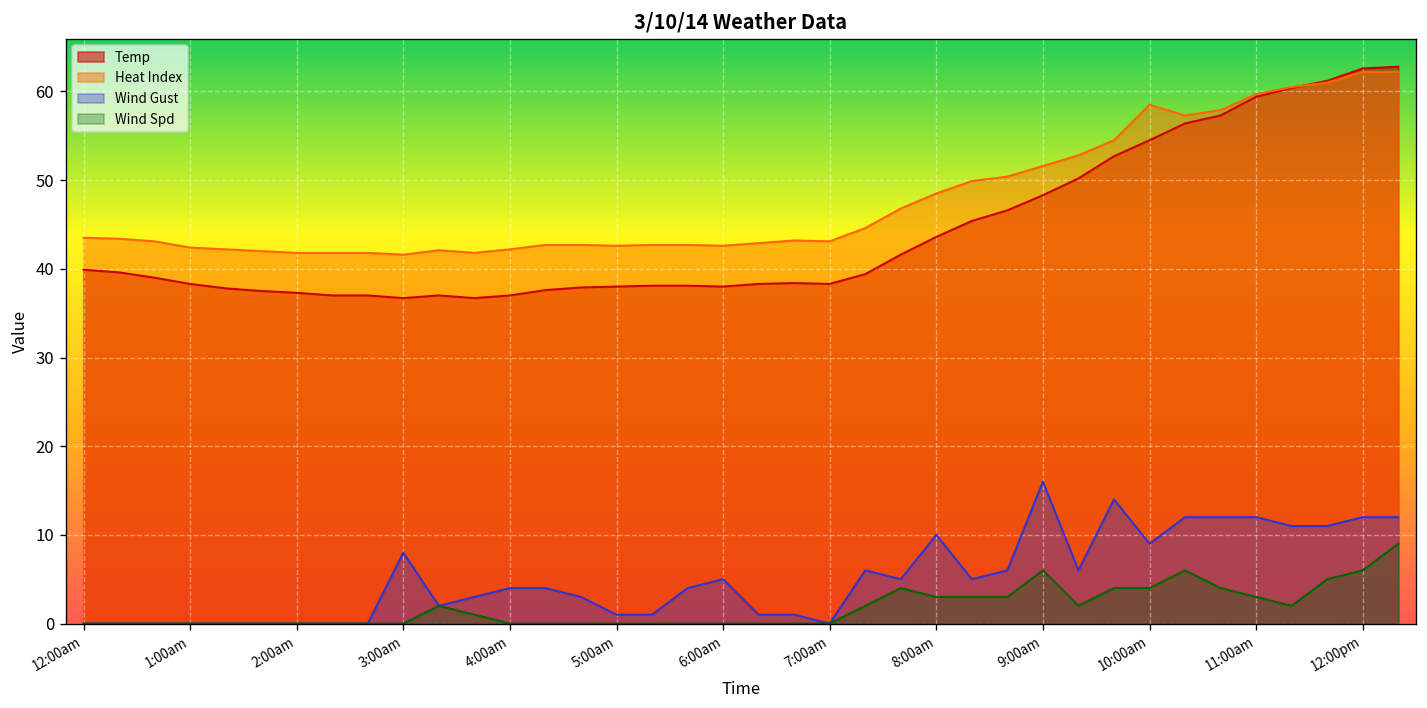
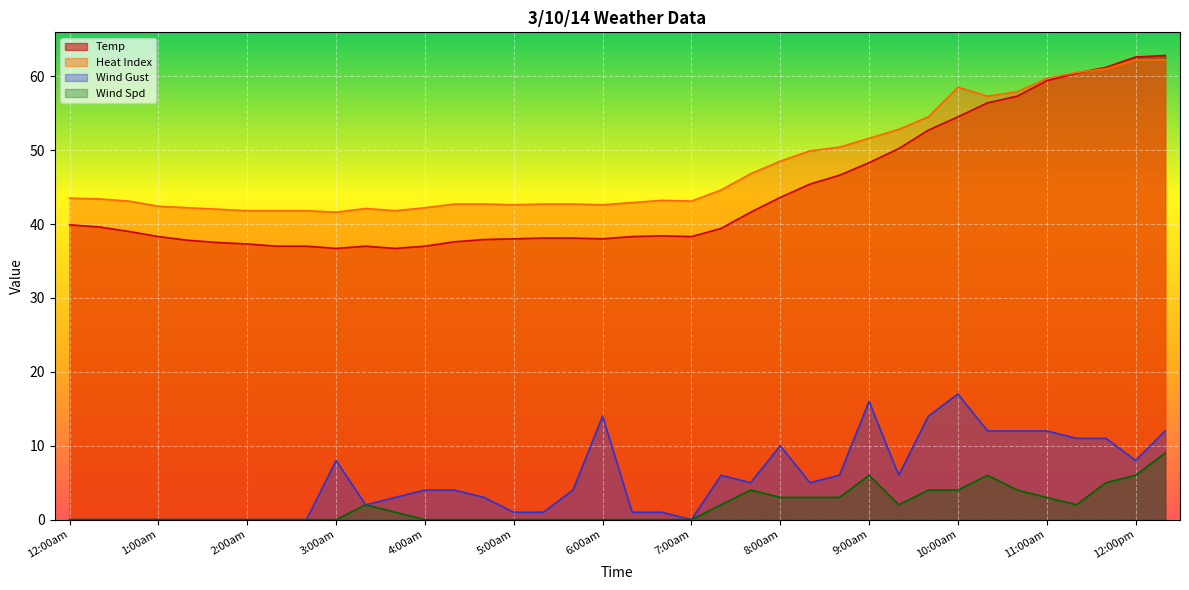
  {
    "Temp": {
      "12:00am": 40,
      "1:00am": 38,
      "2:00am": 37,
      "3:00am": 37,
      "4:00am": 37,
      "5:00am": 38,
      "6:00am": 38,
      "7:00am": 38,
      "8:00am": 44,
      "9:00am": 48,
      "10:00am": 55,
      "12:00pm": 63
    },
    "Heat Index": {
      "12:00am": 44,
      "1:00am": 42,
      "2:00am": 42,
      "3:00am": 42,
      "4:00am": 42,
      "5:00am": 43,
      "6:00am": 43,
      "7:00am": 43,
      "8:00am": 49,
      "9:00am": 52,
      "10:00am": 59,
      "12:00pm": 62
    },
    "Wind Gust": {
      "3:00am": 8,
      "4:00am": 4,
      "5:00am": 1,
-     "6:00am": 5,
+     "6:00am": 14,
      "8:00am": 10,
      "9:00am": 16,
-     "10:00am": 9,
+     "10:00am": 17,
      "11:00am": 12,
-     "12:00pm": 12
+     "12:00pm": 8
    },
    "Wind Spd": {
      "3:00am": 0,
      "4:00am": 0,
      "5:00am": 0,
      "6:00am": 0,
      "8:00am": 3,
      "9:00am": 6,
      "10:00am": 4,
      "11:00am": 3,
      "12:00pm": 6
    }
  }
